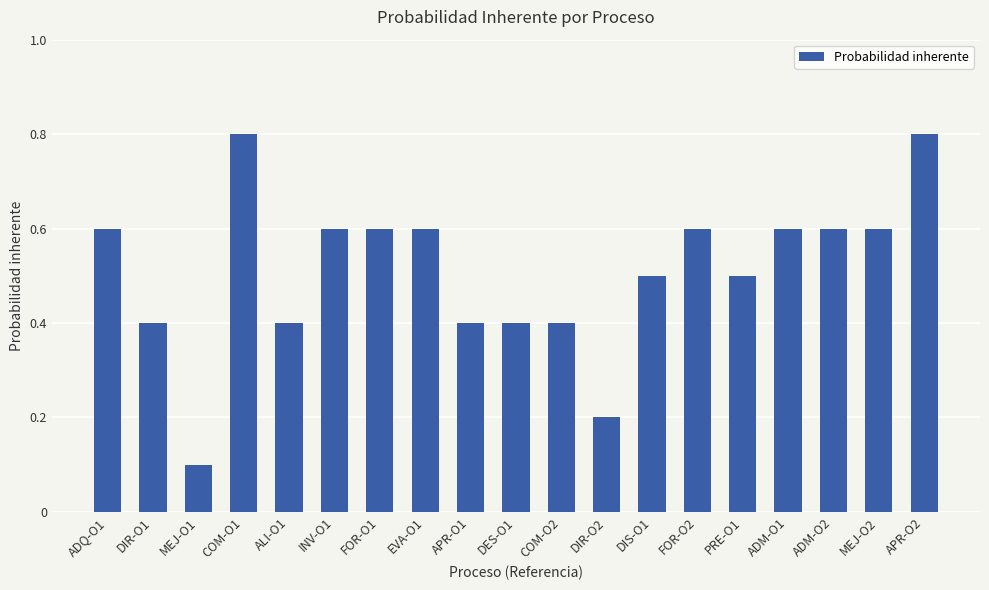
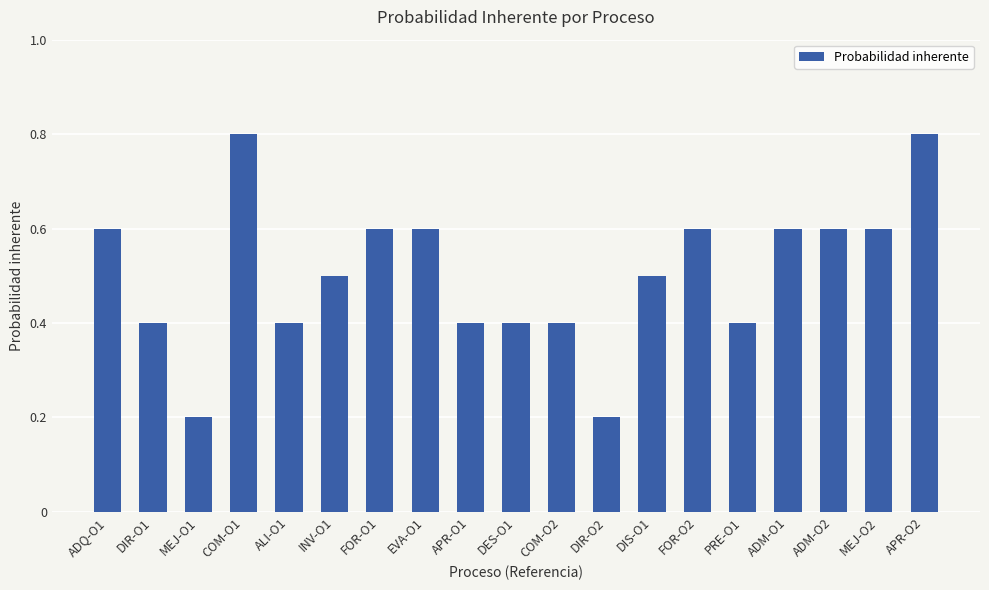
  {
    "ADQ-O1": 0.6,
    "DIR-O1": 0.4,
-   "MEJ-O1": 0.1,
+   "MEJ-O1": 0.2,
    "COM-O1": 0.8,
    "ALI-O1": 0.4,
-   "INV-O1": 0.6,
+   "INV-O1": 0.5,
    "FOR-O1": 0.6,
    "EVA-O1": 0.6,
    "APR-O1": 0.4,
    "DES-O1": 0.4,
    "COM-O2": 0.4,
    "DIR-O2": 0.2,
    "DIS-O1": 0.5,
    "FOR-O2": 0.6,
-   "PRE-O1": 0.5,
+   "PRE-O1": 0.4,
    "ADM-O1": 0.6,
    "ADM-O2": 0.6,
    "MEJ-O2": 0.6,
    "APR-O2": 0.8
  }
